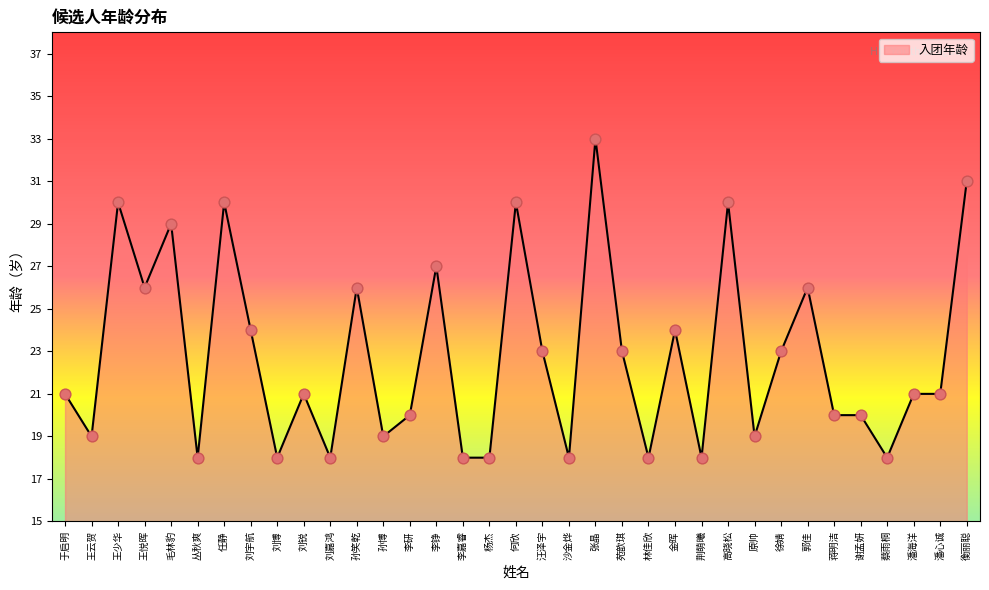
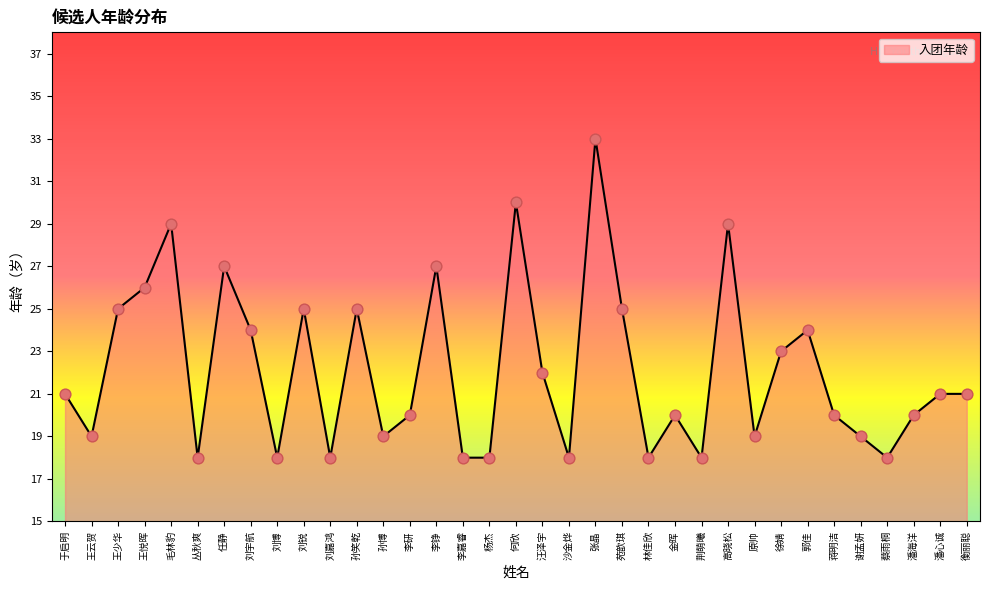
  {
    "于启明": 21,
    "王云贺": 19,
-   "王少华": 30,
+   "王少华": 25,
    "王悦晖": 26,
    "毛林豹": 29,
    "丛秋爽": 18,
-   "任静": 30,
+   "任静": 27,
    "刘宇航": 24,
    "刘博": 18,
-   "刘锐": 21,
+   "刘锐": 25,
    "刘嘉鸿": 18,
-   "孙笑乾": 26,
+   "孙笑乾": 25,
    "孙博": 19,
    "李研": 20,
    "李铮": 27,
    "李嘉睿": 18,
    "杨杰": 18,
    "何欣": 30,
-   "汪泽宇": 23,
+   "汪泽宇": 22,
    "沙金烨": 18,
    "张晶": 33,
-   "苑歆琪": 23,
+   "苑歆琪": 25,
    "林佳欣": 18,
-   "金晖": 24,
+   "金晖": 20,
    "荆萌曦": 18,
-   "高晓松": 30,
+   "高晓松": 29,
    "原帅": 19,
    "徐婧": 23,
-   "郭佳": 26,
+   "郭佳": 24,
    "蒋明洁": 20,
-   "谢孟妍": 20,
+   "谢孟妍": 19,
    "蔡雨桐": 18,
-   "潘海洋": 21,
+   "潘海洋": 20,
    "潘心诚": 21,
-   "衡丽聪": 31
+   "衡丽聪": 21
  }
